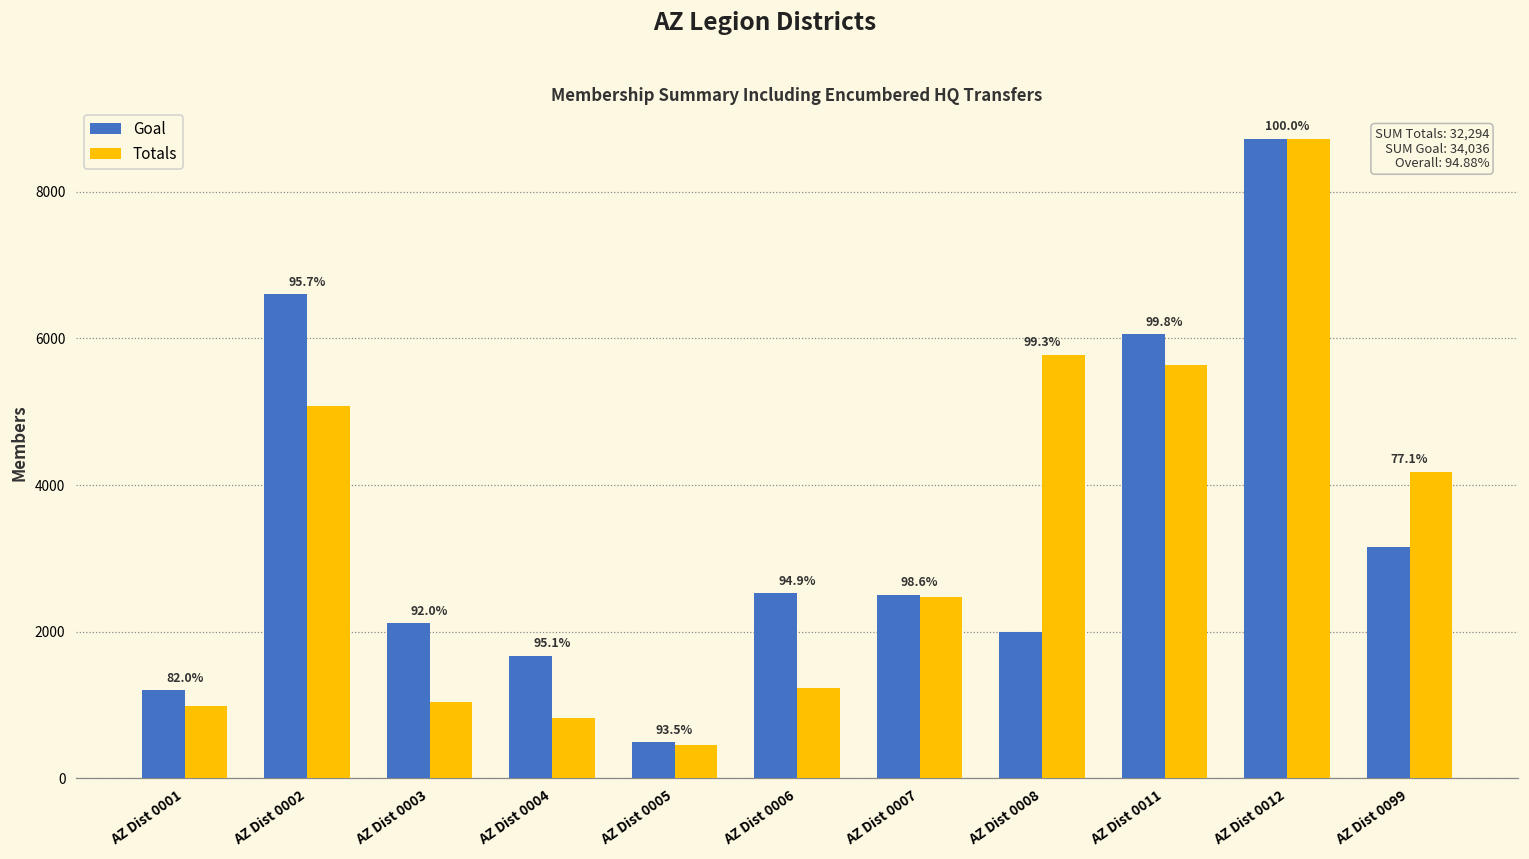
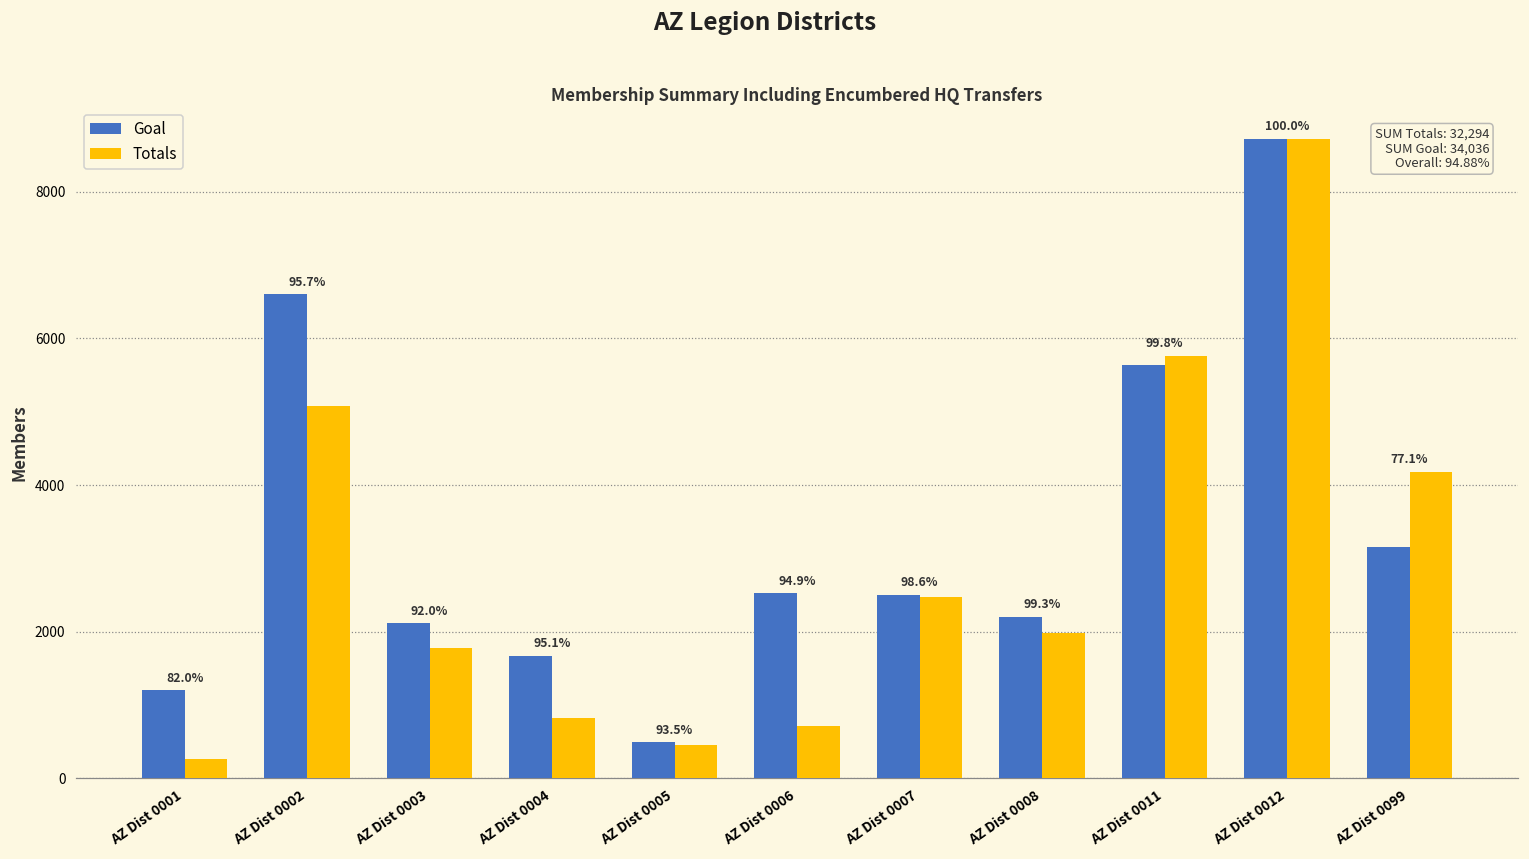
  {
    "Goal": {
-     "AZ Dist 0008": 2000,
-     "AZ Dist 0011": 6100,
+     "AZ Dist 0008": 2200,
+     "AZ Dist 0011": 5600,
      "AZ Dist 0099": 3200
    },
    "Totals": {
-     "AZ Dist 0001": 1000,
+     "AZ Dist 0001": 300,
      "AZ Dist 0002": 5100,
-     "AZ Dist 0003": 1000,
+     "AZ Dist 0003": 1800,
      "AZ Dist 0004": 800,
      "AZ Dist 0005": 500,
-     "AZ Dist 0006": 1200,
+     "AZ Dist 0006": 700,
      "AZ Dist 0007": 2500,
-     "AZ Dist 0008": 5800,
-     "AZ Dist 0011": 5600
+     "AZ Dist 0008": 2000,
+     "AZ Dist 0011": 5800
    }
  }
